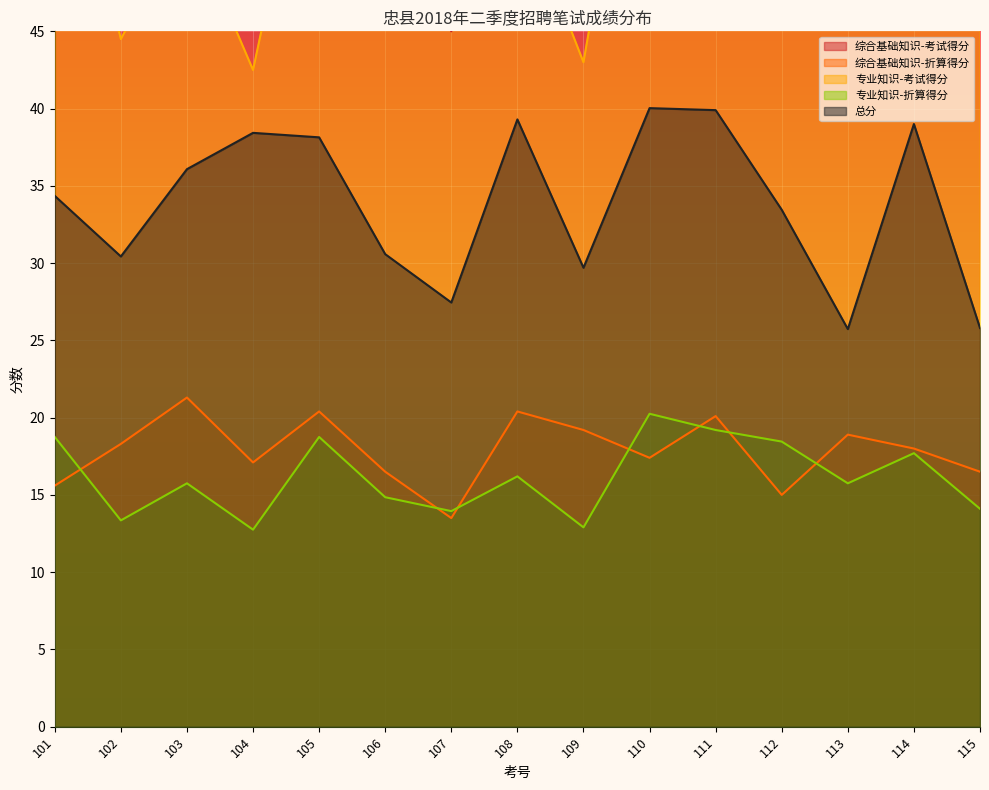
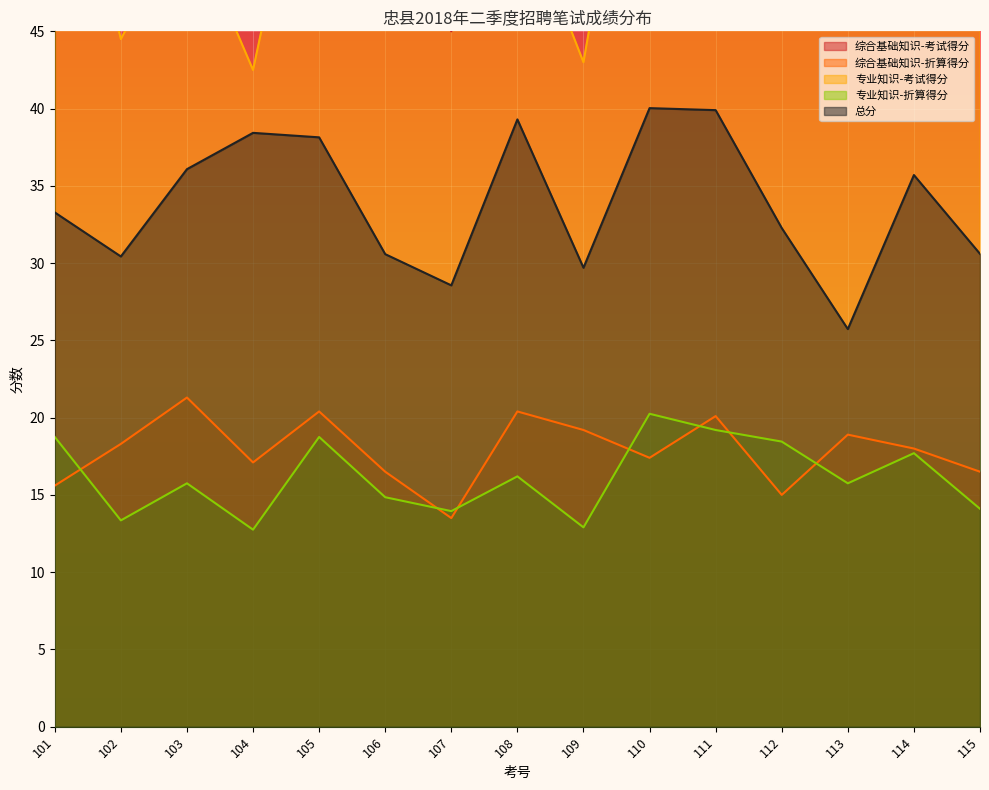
  {
    "综合基础知识-考试得分": {
      "107": 45.0
    },
    "专业知识-折算得分": {
      "101": 18.8,
      "102": 13.4,
      "103": 15.8,
      "104": 12.8,
      "105": 18.8,
      "106": 14.9,
      "107": 14.0,
      "108": 16.2,
      "109": 12.9,
      "110": 20.3,
      "111": 19.2,
      "112": 18.5,
      "113": 15.8,
      "114": 17.7,
      "115": 14.1
    },
    "总分": {
-     "101": 34.4,
+     "101": 33.3,
      "102": 30.4,
      "103": 36.1,
      "104": 38.4,
      "105": 38.1,
      "106": 30.6,
-     "107": 27.5,
+     "107": 28.6,
      "108": 39.3,
      "109": 29.7,
      "110": 40.0,
      "111": 39.9,
-     "112": 33.5,
+     "112": 32.3,
      "113": 25.7,
-     "114": 39.0,
-     "115": 25.8
+     "114": 35.7,
+     "115": 30.6
    }
  }
